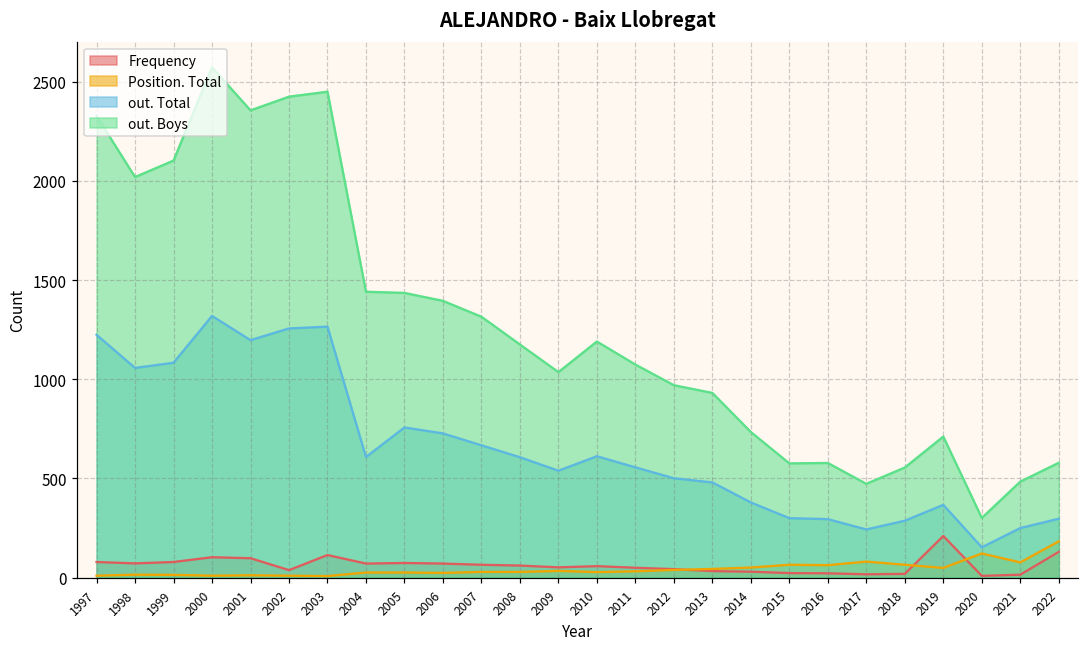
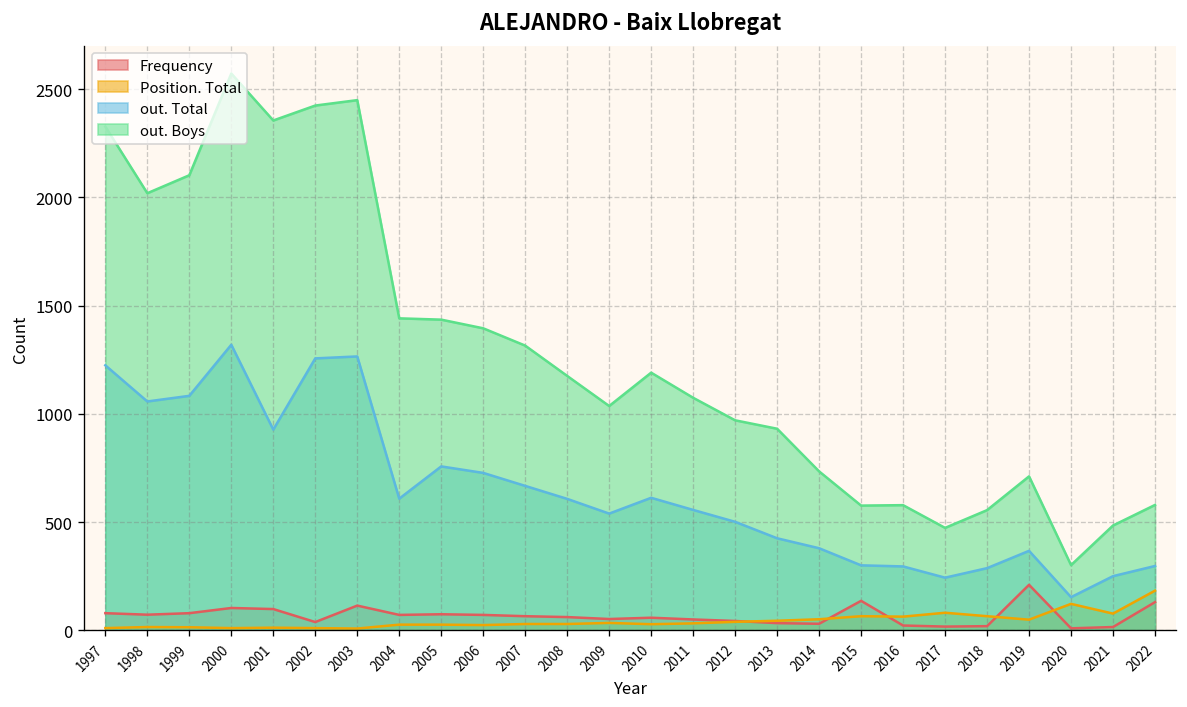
  {
    "Frequency": {
      "1997": 80,
      "1998": 70,
      "1999": 80,
      "2000": 100,
      "2001": 100,
      "2002": 40,
      "2003": 110,
      "2004": 70,
      "2005": 70,
      "2006": 70,
      "2007": 70,
      "2008": 60,
      "2009": 50,
      "2010": 60,
      "2011": 50,
      "2014": 30,
-     "2015": 20,
+     "2015": 140,
      "2016": 20,
      "2017": 20,
      "2018": 20,
      "2019": 210,
      "2020": 10,
      "2021": 20,
      "2022": 130
    },
    "Position. Total": {
      "1997": 10,
      "1998": 20,
      "1999": 10,
      "2000": 10,
      "2001": 10,
      "2002": 10,
      "2003": 10,
      "2004": 30,
      "2005": 30,
      "2006": 20,
      "2007": 30,
      "2008": 30,
      "2009": 30,
      "2010": 30,
      "2011": 30,
      "2014": 50,
      "2015": 70,
      "2016": 60,
      "2017": 80,
      "2018": 70,
      "2019": 50,
      "2020": 120,
      "2021": 80,
      "2022": 180
    },
    "out. Total": {
      "1997": 1220,
      "1998": 1060,
      "1999": 1080,
      "2000": 1320,
-     "2001": 1200,
+     "2001": 930,
      "2002": 1260,
      "2003": 1270,
      "2004": 610,
      "2005": 760,
      "2006": 730,
      "2007": 670,
      "2008": 610,
      "2009": 540,
      "2010": 610,
      "2011": 560,
      "2012": 500,
-     "2013": 480,
+     "2013": 430,
      "2014": 380,
      "2015": 300,
      "2016": 300,
      "2017": 240,
      "2018": 290,
      "2019": 370,
      "2020": 150,
      "2021": 250,
      "2022": 300
    },
    "out. Boys": {
      "1998": 2020,
      "1999": 2100,
      "2001": 2360,
      "2002": 2420,
      "2003": 2450,
      "2004": 1440,
      "2005": 1440,
      "2006": 1400,
      "2007": 1320,
      "2008": 1180,
      "2009": 1040,
      "2010": 1190,
      "2011": 1070,
      "2012": 970,
      "2013": 930,
      "2014": 730,
      "2015": 580,
      "2016": 580,
      "2017": 470,
      "2018": 560,
      "2019": 710,
      "2020": 300,
      "2021": 480,
      "2022": 580
    }
  }
